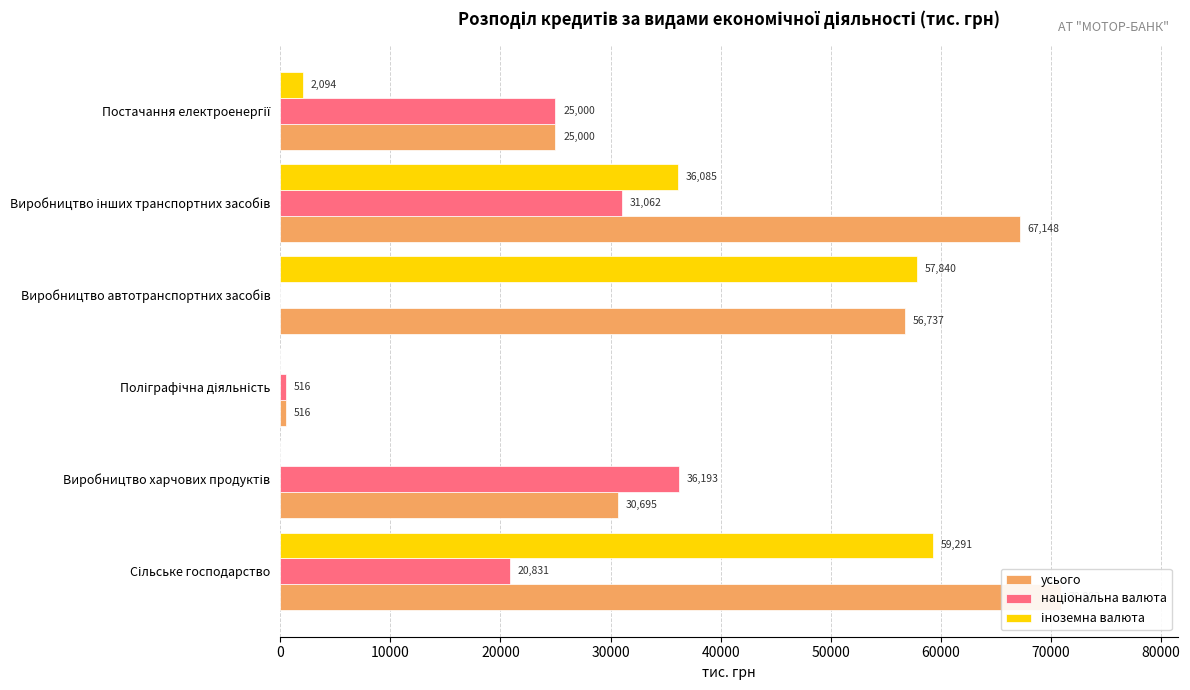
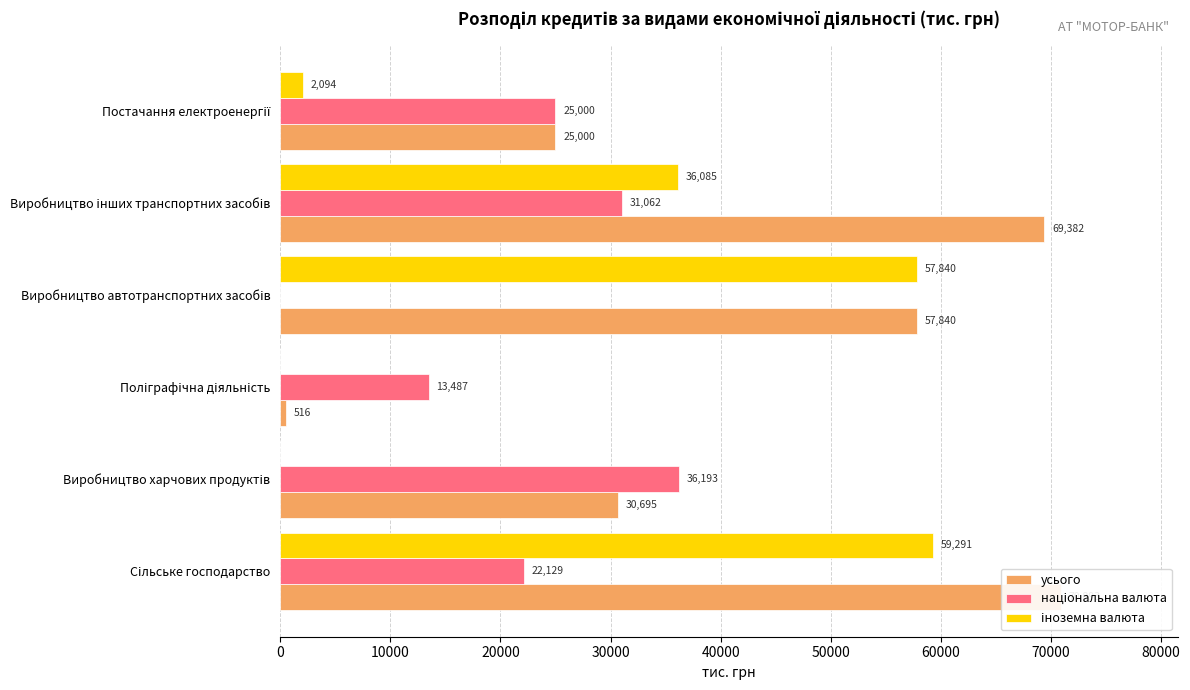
  {
    "усього": {
      "Постачання електроенергії": "25,000",
-     "Виробництво інших транспортних засобів": "67,148",
-     "Виробництво автотранспортних засобів": "56,737",
+     "Виробництво інших транспортних засобів": "69,382",
+     "Виробництво автотранспортних засобів": "57,840",
      "Поліграфічна діяльність": "516",
      "Виробництво харчових продуктів": "30,695"
    },
    "національна валюта": {
      "Постачання електроенергії": "25,000",
      "Виробництво інших транспортних засобів": "31,062",
-     "Поліграфічна діяльність": "516",
+     "Поліграфічна діяльність": "13,487",
      "Виробництво харчових продуктів": "36,193",
-     "Сільське господарство": "20,831"
+     "Сільське господарство": "22,129"
    },
    "іноземна валюта": {
      "Постачання електроенергії": "2,094",
      "Виробництво інших транспортних засобів": "36,085",
      "Виробництво автотранспортних засобів": "57,840",
      "Сільське господарство": "59,291"
    }
  }
